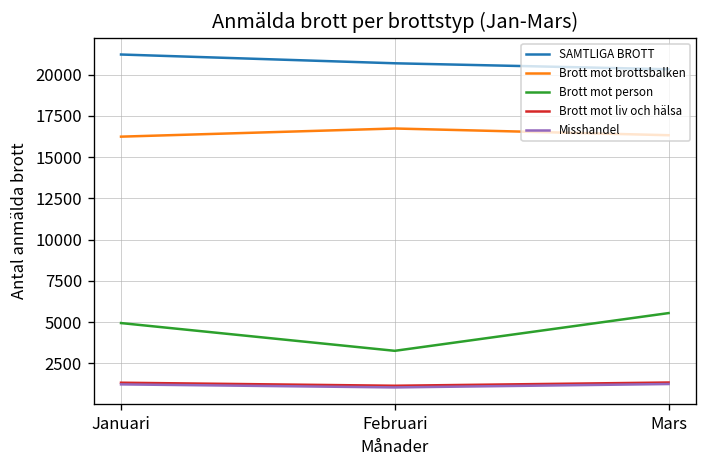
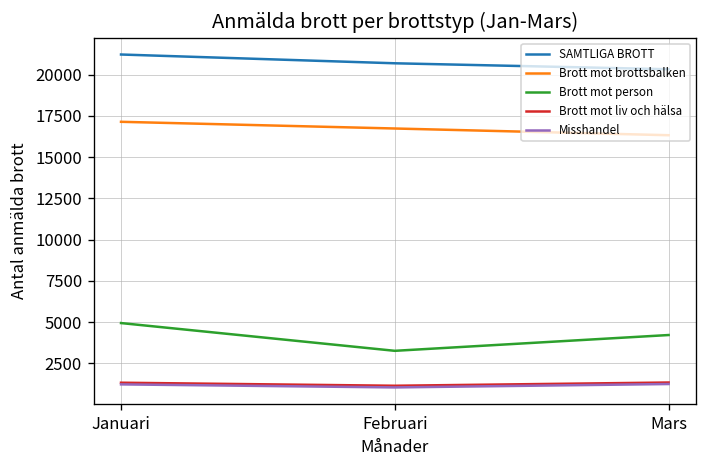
  {
    "SAMTLIGA BROTT": {
      "Januari": 21200,
      "Februari": 20700
    },
    "Brott mot brottsbalken": {
-     "Januari": 16200,
+     "Januari": 17100,
      "Februari": 16700
    },
    "Brott mot person": {
      "Januari": 4900,
      "Februari": 3300,
-     "Mars": 5500
+     "Mars": 4200
    }
  }
